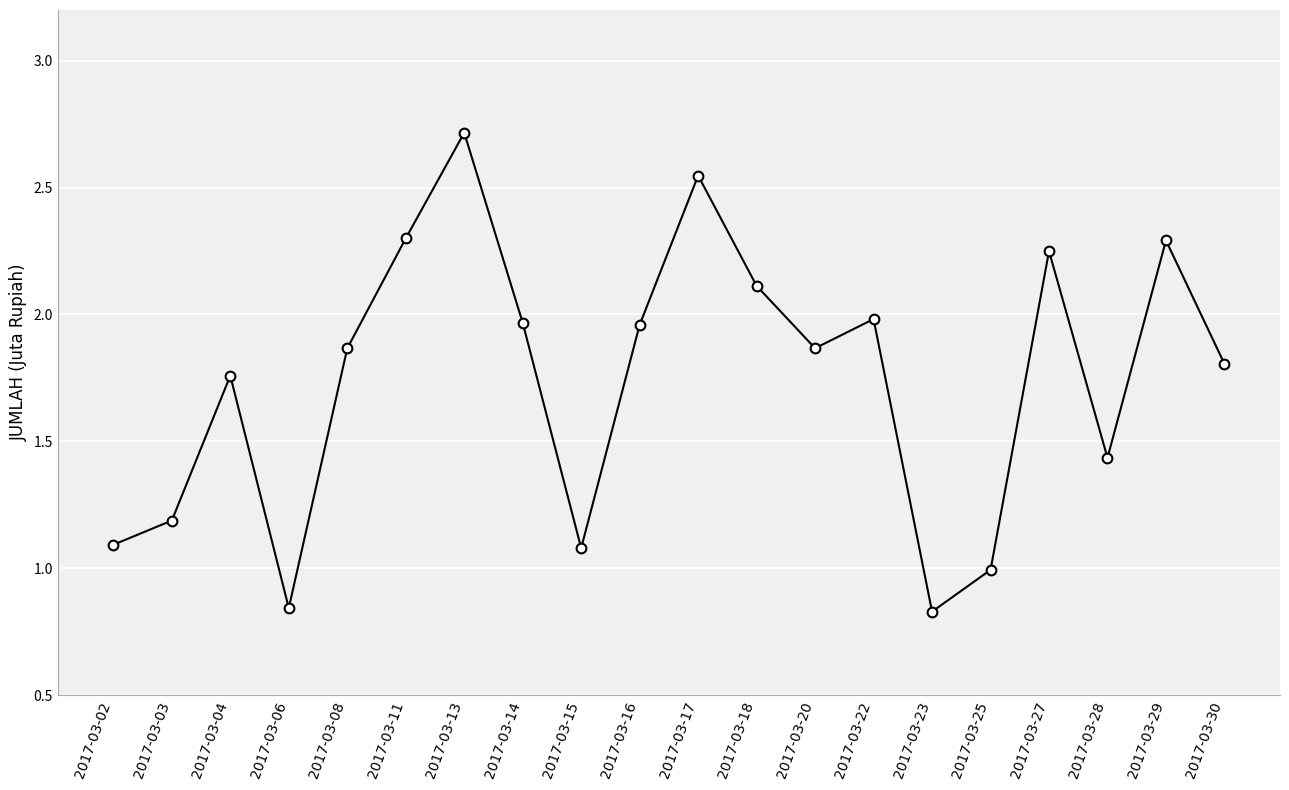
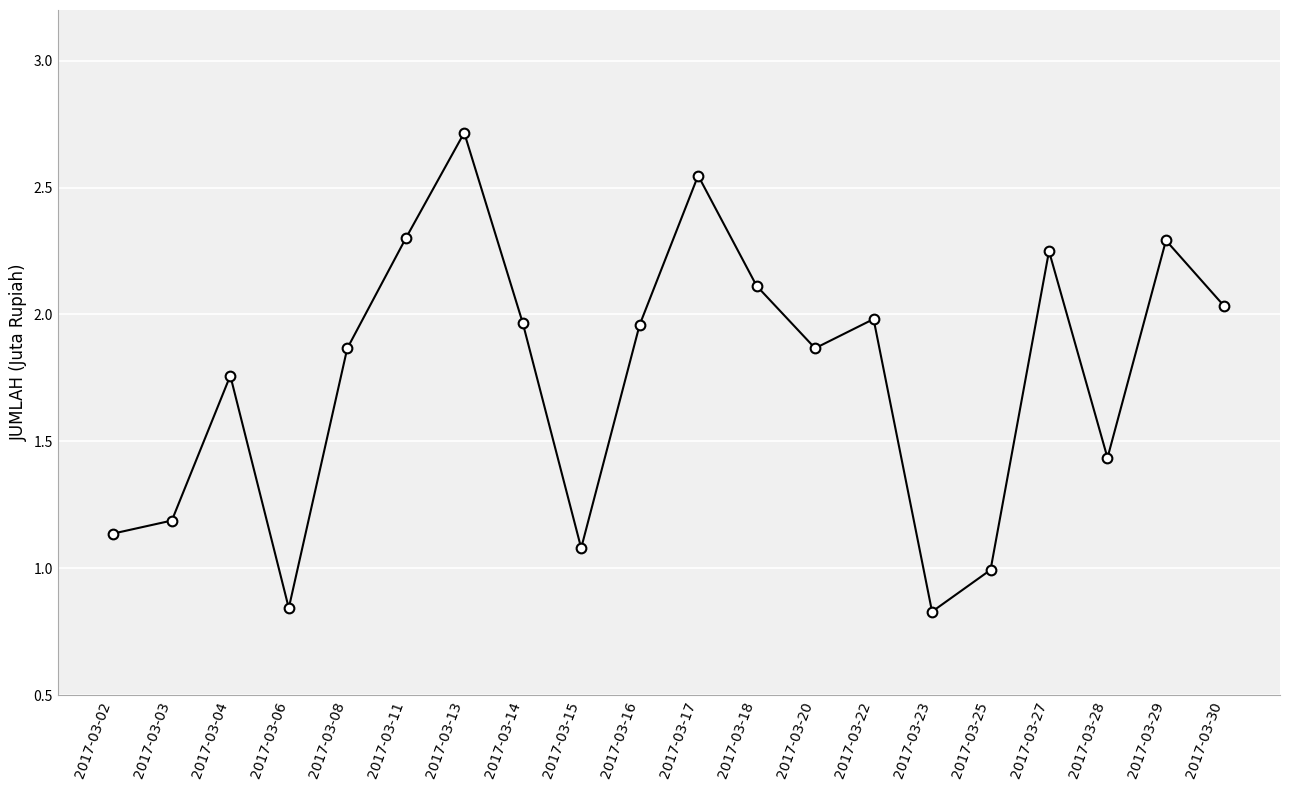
  {
-   "2017-03-02": 1.09,
+   "2017-03-02": 1.14,
    "2017-03-03": 1.19,
    "2017-03-04": 1.76,
    "2017-03-06": 0.84,
    "2017-03-08": 1.87,
    "2017-03-11": 2.30,
    "2017-03-13": 2.72,
    "2017-03-14": 1.97,
    "2017-03-15": 1.08,
    "2017-03-16": 1.96,
    "2017-03-17": 2.55,
    "2017-03-18": 2.11,
    "2017-03-20": 1.87,
    "2017-03-22": 1.98,
    "2017-03-23": 0.83,
    "2017-03-25": 0.99,
    "2017-03-27": 2.25,
    "2017-03-28": 1.43,
    "2017-03-29": 2.29,
-   "2017-03-30": 1.81
+   "2017-03-30": 2.03
  }
